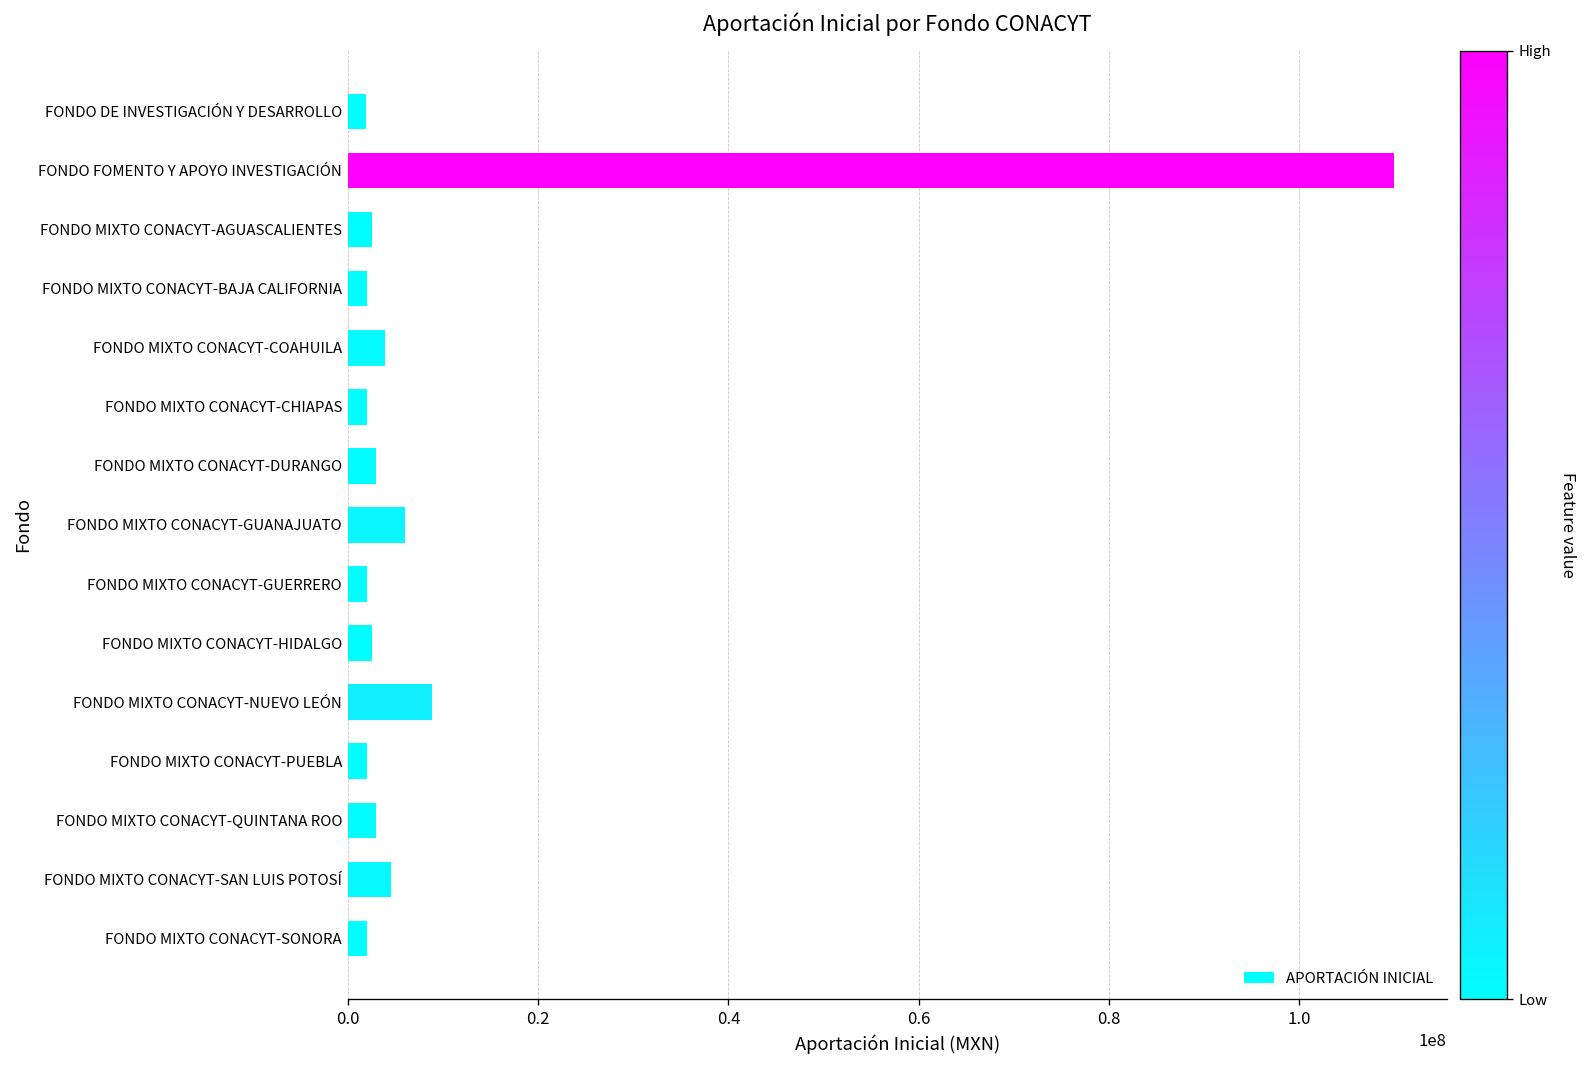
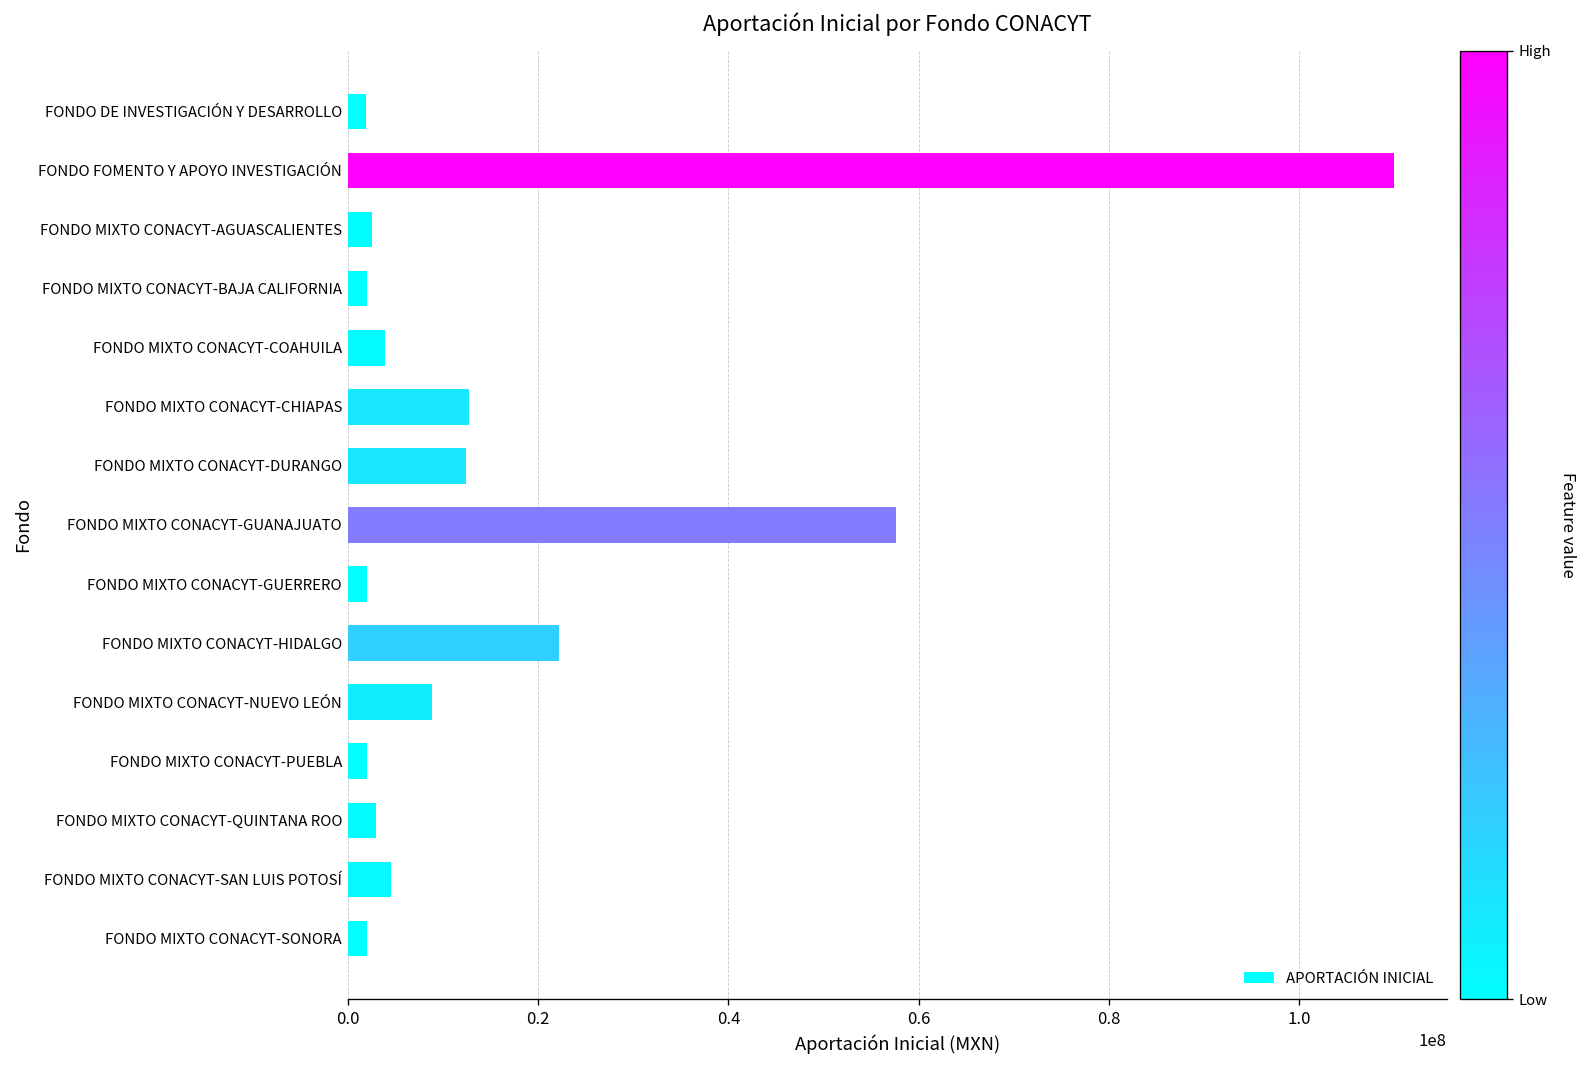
  {
    "FONDO DE INVESTIGACIÓN Y DESARROLLO": 2000000,
    "FONDO FOMENTO Y APOYO INVESTIGACIÓN": 110000000,
    "FONDO MIXTO CONACYT-AGUASCALIENTES": 3000000,
    "FONDO MIXTO CONACYT-BAJA CALIFORNIA": 2000000,
    "FONDO MIXTO CONACYT-COAHUILA": 4000000,
-   "FONDO MIXTO CONACYT-CHIAPAS": 2000000,
-   "FONDO MIXTO CONACYT-DURANGO": 3000000,
-   "FONDO MIXTO CONACYT-GUANAJUATO": 6000000,
+   "FONDO MIXTO CONACYT-CHIAPAS": 13000000,
+   "FONDO MIXTO CONACYT-DURANGO": 12000000,
+   "FONDO MIXTO CONACYT-GUANAJUATO": 58000000,
    "FONDO MIXTO CONACYT-GUERRERO": 2000000,
-   "FONDO MIXTO CONACYT-HIDALGO": 3000000,
+   "FONDO MIXTO CONACYT-HIDALGO": 22000000,
    "FONDO MIXTO CONACYT-NUEVO LEÓN": 9000000,
    "FONDO MIXTO CONACYT-PUEBLA": 2000000,
    "FONDO MIXTO CONACYT-QUINTANA ROO": 3000000,
    "FONDO MIXTO CONACYT-SAN LUIS POTOSÍ": 5000000,
    "FONDO MIXTO CONACYT-SONORA": 2000000
  }
